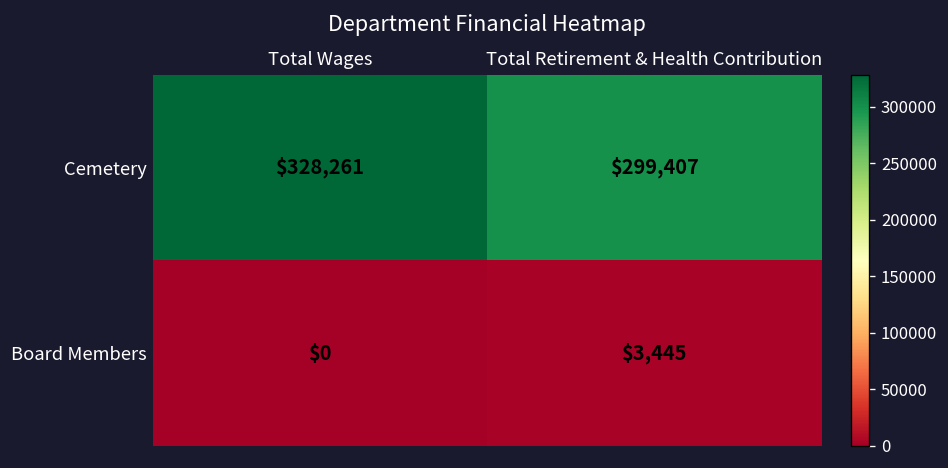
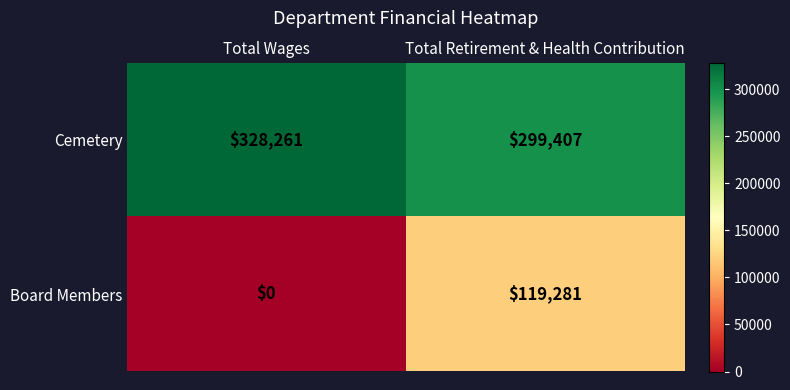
  {
    "Cemetery": {
      "Total Wages": "$328,261",
      "Total Retirement & Health Contribution": "$299,407"
    },
    "Board Members": {
      "Total Wages": "$0",
-     "Total Retirement & Health Contribution": "$3,445"
+     "Total Retirement & Health Contribution": "$119,281"
    }
  }
